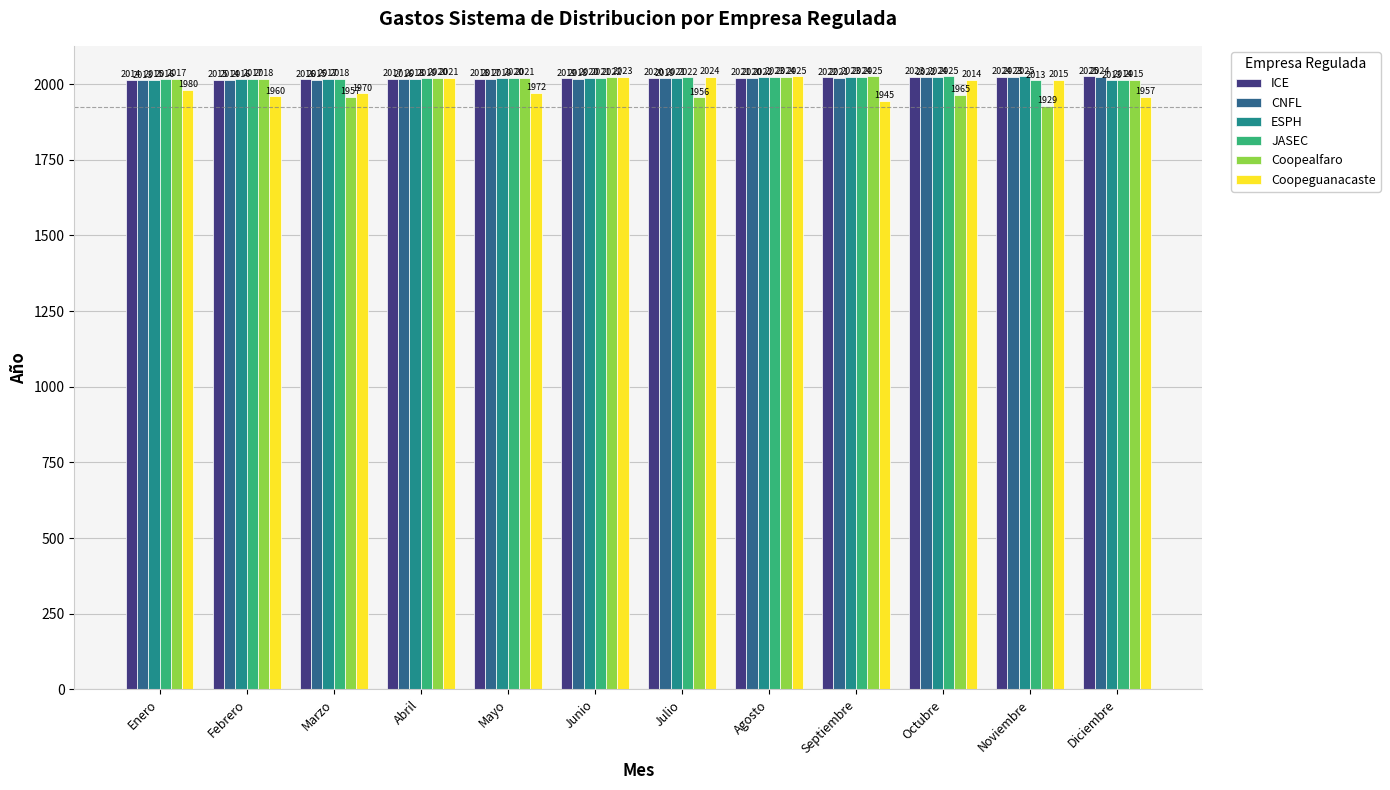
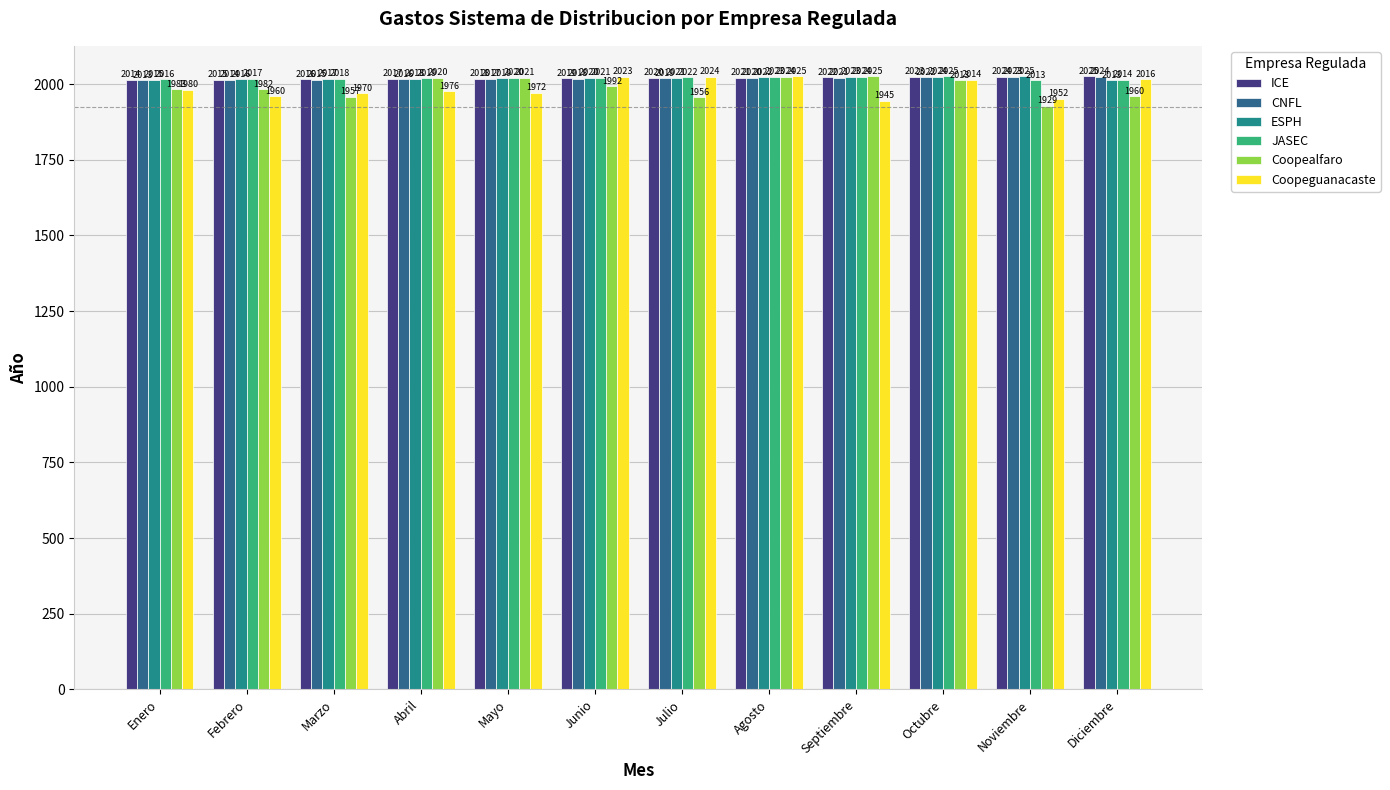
  {
    "Coopealfaro": {
-     "Enero": 2017,
-     "Febrero": 2018,
-     "Junio": 2022,
+     "Enero": 1983,
+     "Febrero": 1982,
+     "Junio": 1992,
      "Julio": 1956,
-     "Octubre": 1965,
+     "Octubre": 2013,
      "Noviembre": 1929,
-     "Diciembre": 2015
+     "Diciembre": 1960
    },
    "Coopeguanacaste": {
      "Enero": 1980,
      "Febrero": 1960,
-     "Abril": 2021,
+     "Abril": 1976,
      "Mayo": 1972,
      "Julio": 2024,
      "Septiembre": 1945,
      "Octubre": 2014,
-     "Noviembre": 2015,
-     "Diciembre": 1957
+     "Noviembre": 1952,
+     "Diciembre": 2016
    }
  }
